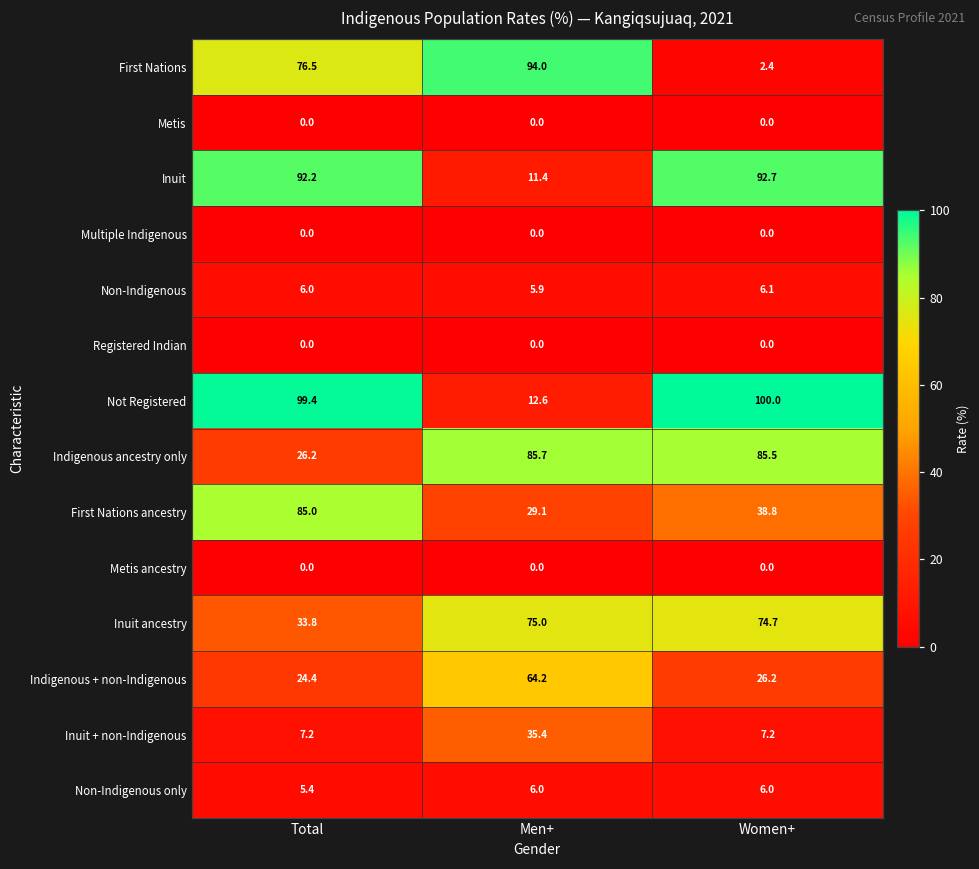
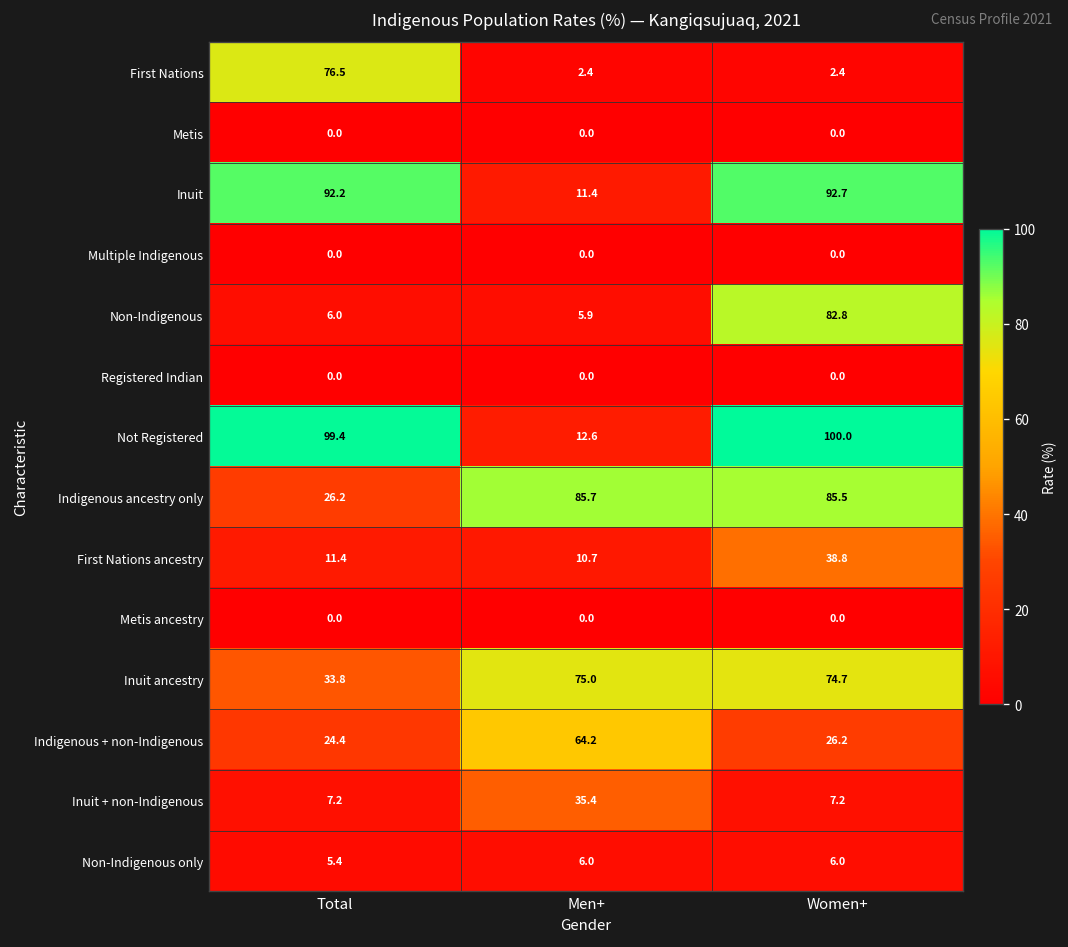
  {
    "First Nations": {
      "Total": 76.5,
-     "Men+": 94.0,
+     "Men+": 2.4,
      "Women+": 2.4
    },
    "Metis": {
      "Total": 0.0,
      "Men+": 0.0,
      "Women+": 0.0
    },
    "Inuit": {
      "Total": 92.2,
      "Men+": 11.4,
      "Women+": 92.7
    },
    "Multiple Indigenous": {
      "Total": 0.0,
      "Men+": 0.0,
      "Women+": 0.0
    },
    "Non-Indigenous": {
      "Total": 6.0,
      "Men+": 5.9,
-     "Women+": 6.1
+     "Women+": 82.8
    },
    "Registered Indian": {
      "Total": 0.0,
      "Men+": 0.0,
      "Women+": 0.0
    },
    "Not Registered": {
      "Total": 99.4,
      "Men+": 12.6,
      "Women+": 100.0
    },
    "Indigenous ancestry only": {
      "Total": 26.2,
      "Men+": 85.7,
      "Women+": 85.5
    },
    "First Nations ancestry": {
-     "Total": 85.0,
-     "Men+": 29.1,
+     "Total": 11.4,
+     "Men+": 10.7,
      "Women+": 38.8
    },
    "Metis ancestry": {
      "Total": 0.0,
      "Men+": 0.0,
      "Women+": 0.0
    },
    "Inuit ancestry": {
      "Total": 33.8,
      "Men+": 75.0,
      "Women+": 74.7
    },
    "Indigenous + non-Indigenous": {
      "Total": 24.4,
      "Men+": 64.2,
      "Women+": 26.2
    },
    "Inuit + non-Indigenous": {
      "Total": 7.2,
      "Men+": 35.4,
      "Women+": 7.2
    },
    "Non-Indigenous only": {
      "Total": 5.4,
      "Men+": 6.0,
      "Women+": 6.0
    }
  }
